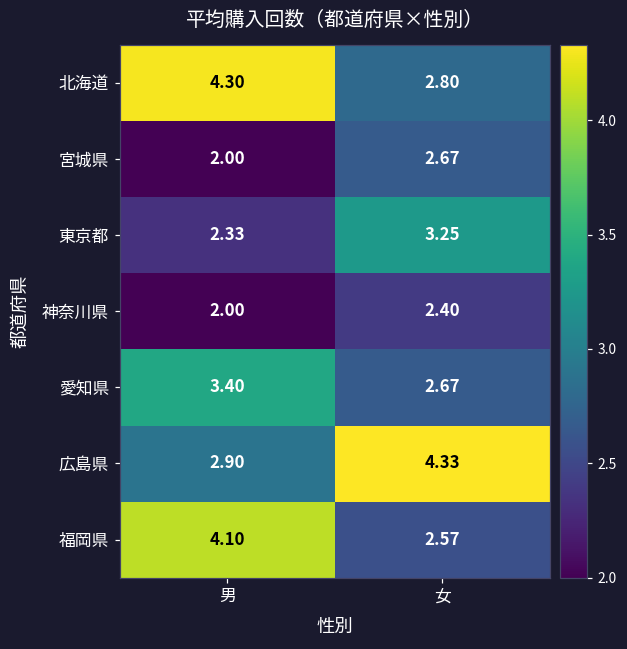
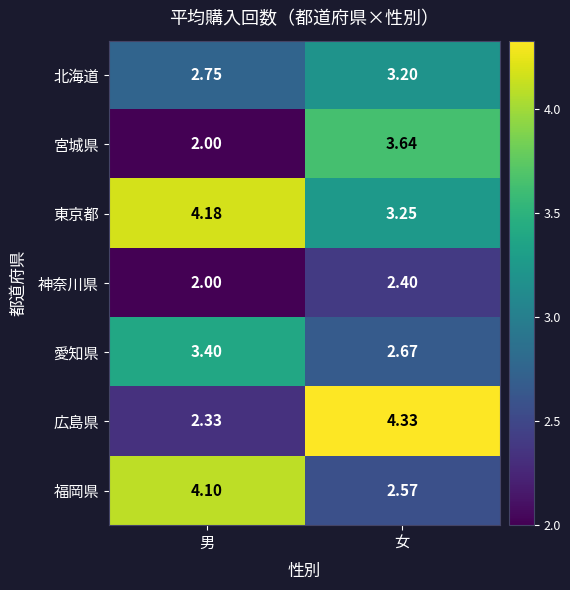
  {
    "北海道": {
-     "男": 4.30,
-     "女": 2.80
+     "男": 2.75,
+     "女": 3.20
    },
    "宮城県": {
      "男": 2.00,
-     "女": 2.67
+     "女": 3.64
    },
    "東京都": {
-     "男": 2.33,
+     "男": 4.18,
      "女": 3.25
    },
    "神奈川県": {
      "男": 2.00,
      "女": 2.40
    },
    "愛知県": {
      "男": 3.40,
      "女": 2.67
    },
    "広島県": {
-     "男": 2.90,
+     "男": 2.33,
      "女": 4.33
    },
    "福岡県": {
      "男": 4.10,
      "女": 2.57
    }
  }
